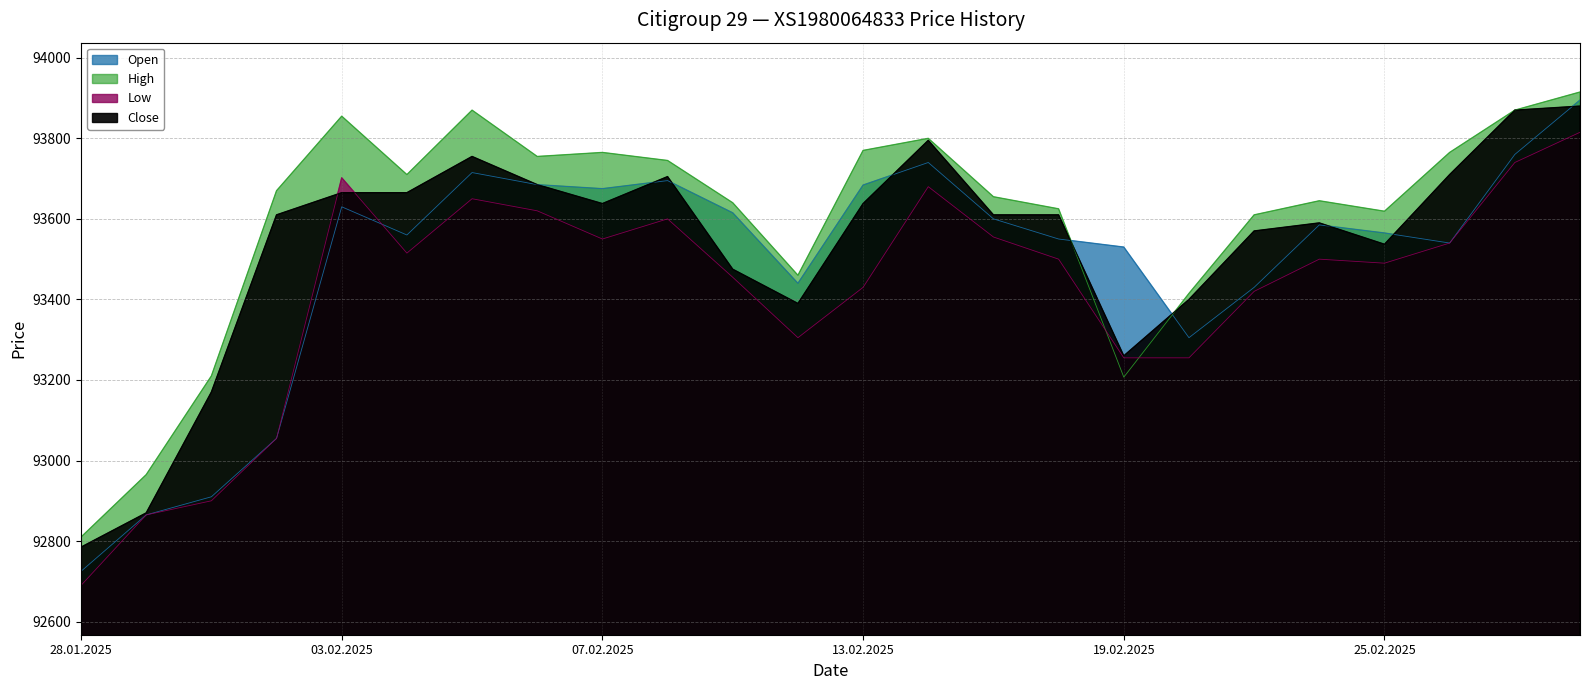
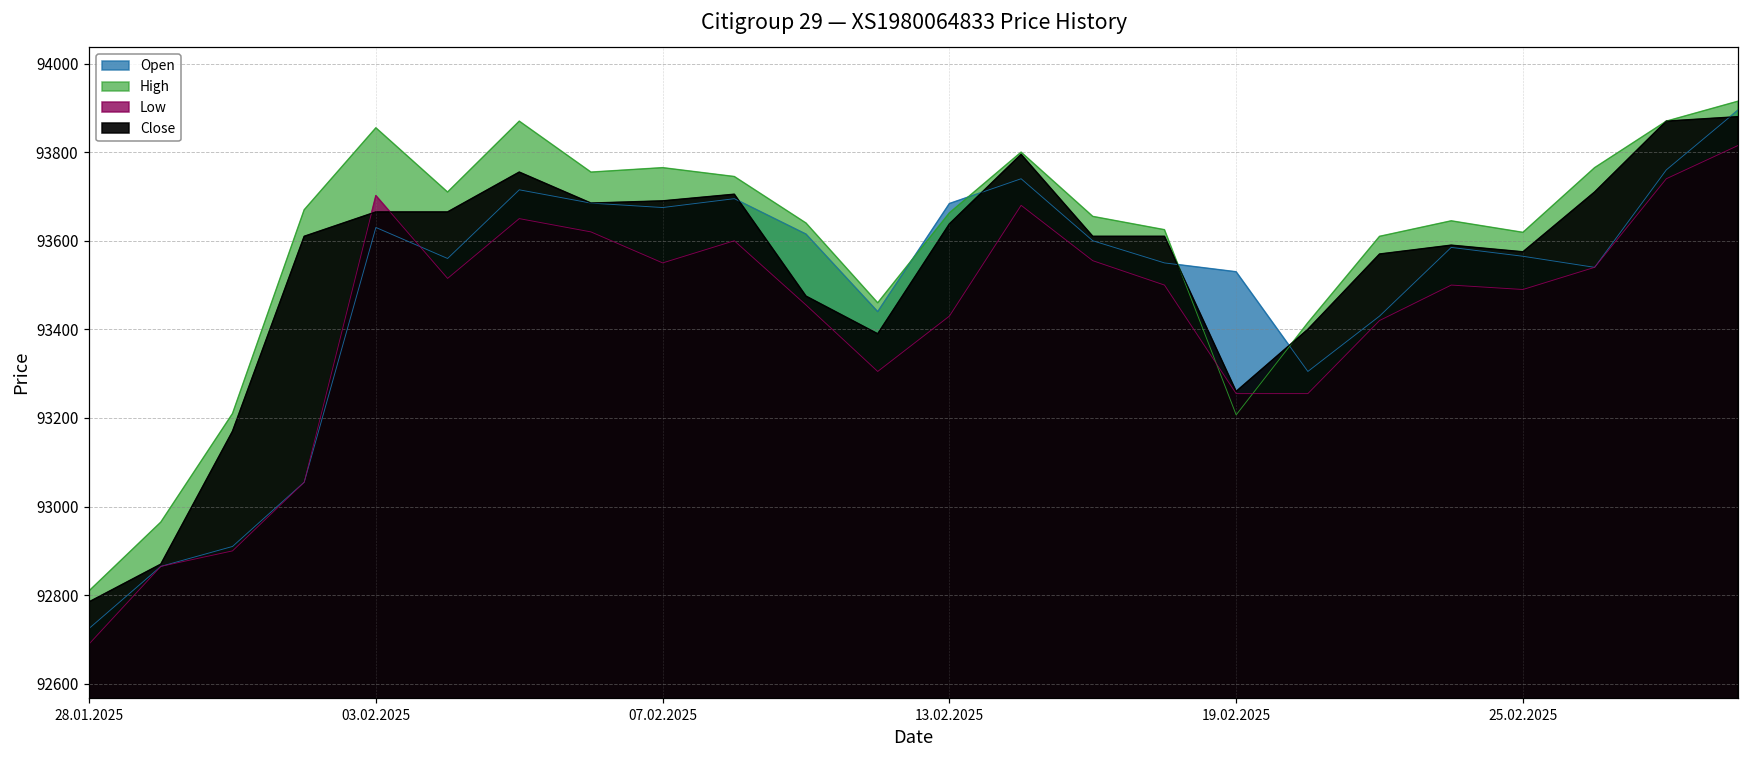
  {
    "Open": {
      "28.01.2025": 92730,
      "03.02.2025": 93630,
      "07.02.2025": 93680,
      "13.02.2025": 93680,
      "19.02.2025": 93530,
      "25.02.2025": 93570
    },
    "High": {
      "28.01.2025": 92810,
      "03.02.2025": 93860,
      "07.02.2025": 93770,
-     "13.02.2025": 93770,
+     "13.02.2025": 93660,
      "19.02.2025": 93210,
      "25.02.2025": 93620
    },
    "Low": {
      "28.01.2025": 92690,
      "03.02.2025": 93700,
      "07.02.2025": 93550,
      "13.02.2025": 93430,
      "25.02.2025": 93490
    },
    "Close": {
      "28.01.2025": 92790,
      "03.02.2025": 93670,
-     "07.02.2025": 93640,
+     "07.02.2025": 93690,
      "13.02.2025": 93640,
-     "25.02.2025": 93540
+     "25.02.2025": 93580
    }
  }
